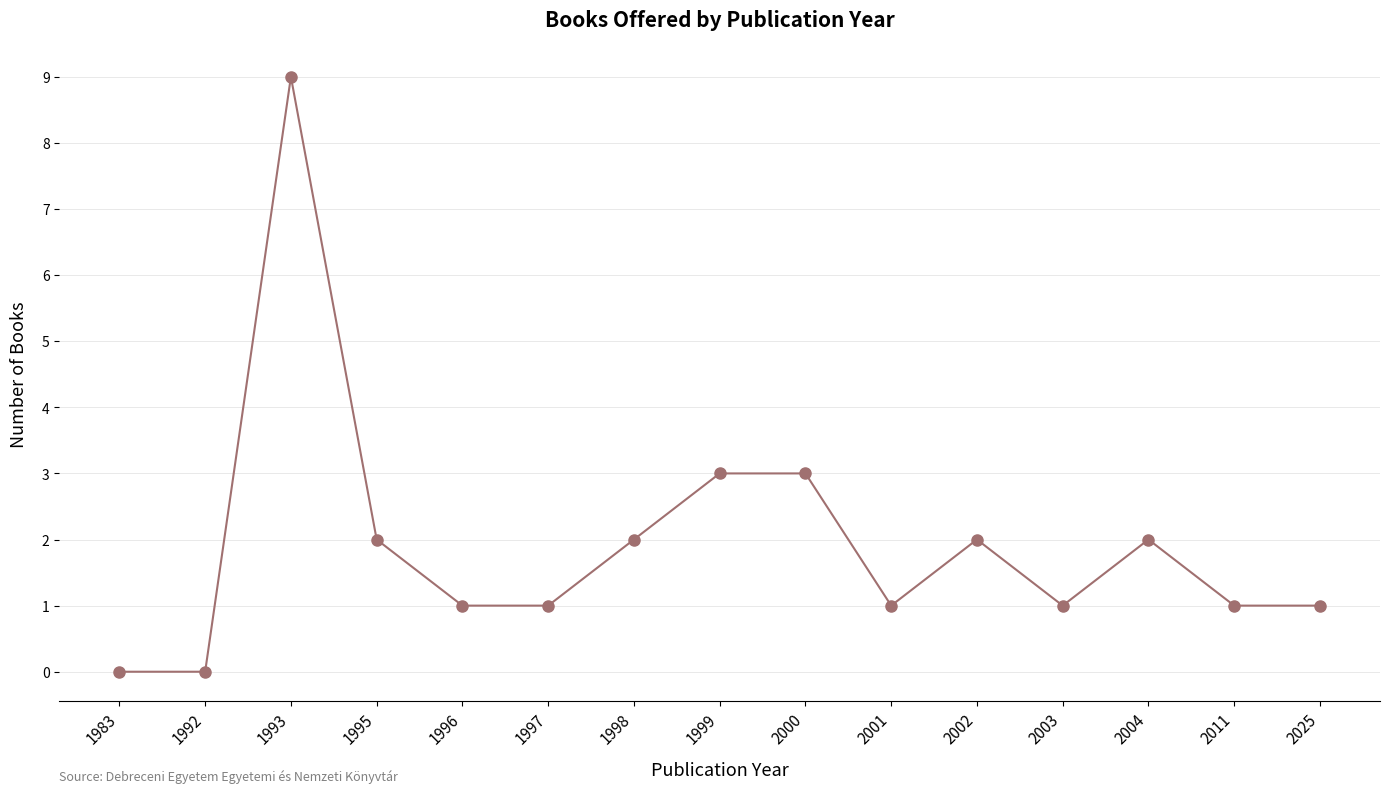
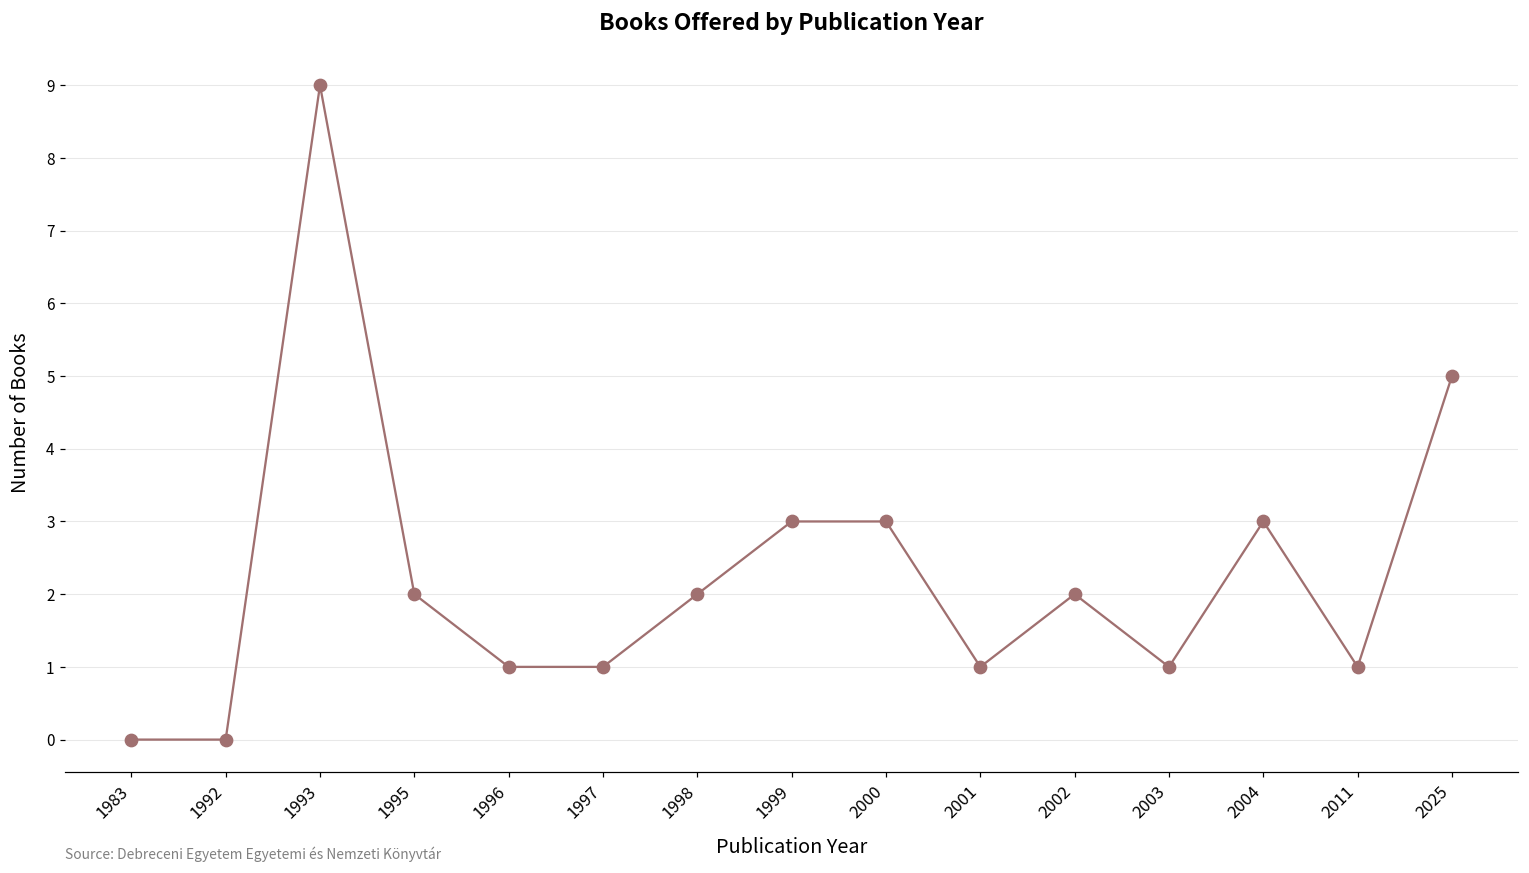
  {
    "1983": 0,
    "1992": 0,
    "1993": 9,
    "1995": 2,
    "1996": 1,
    "1997": 1,
    "1998": 2,
    "1999": 3,
    "2000": 3,
    "2001": 1,
    "2002": 2,
    "2003": 1,
-   "2004": 2,
+   "2004": 3,
    "2011": 1,
-   "2025": 1
+   "2025": 5
  }
